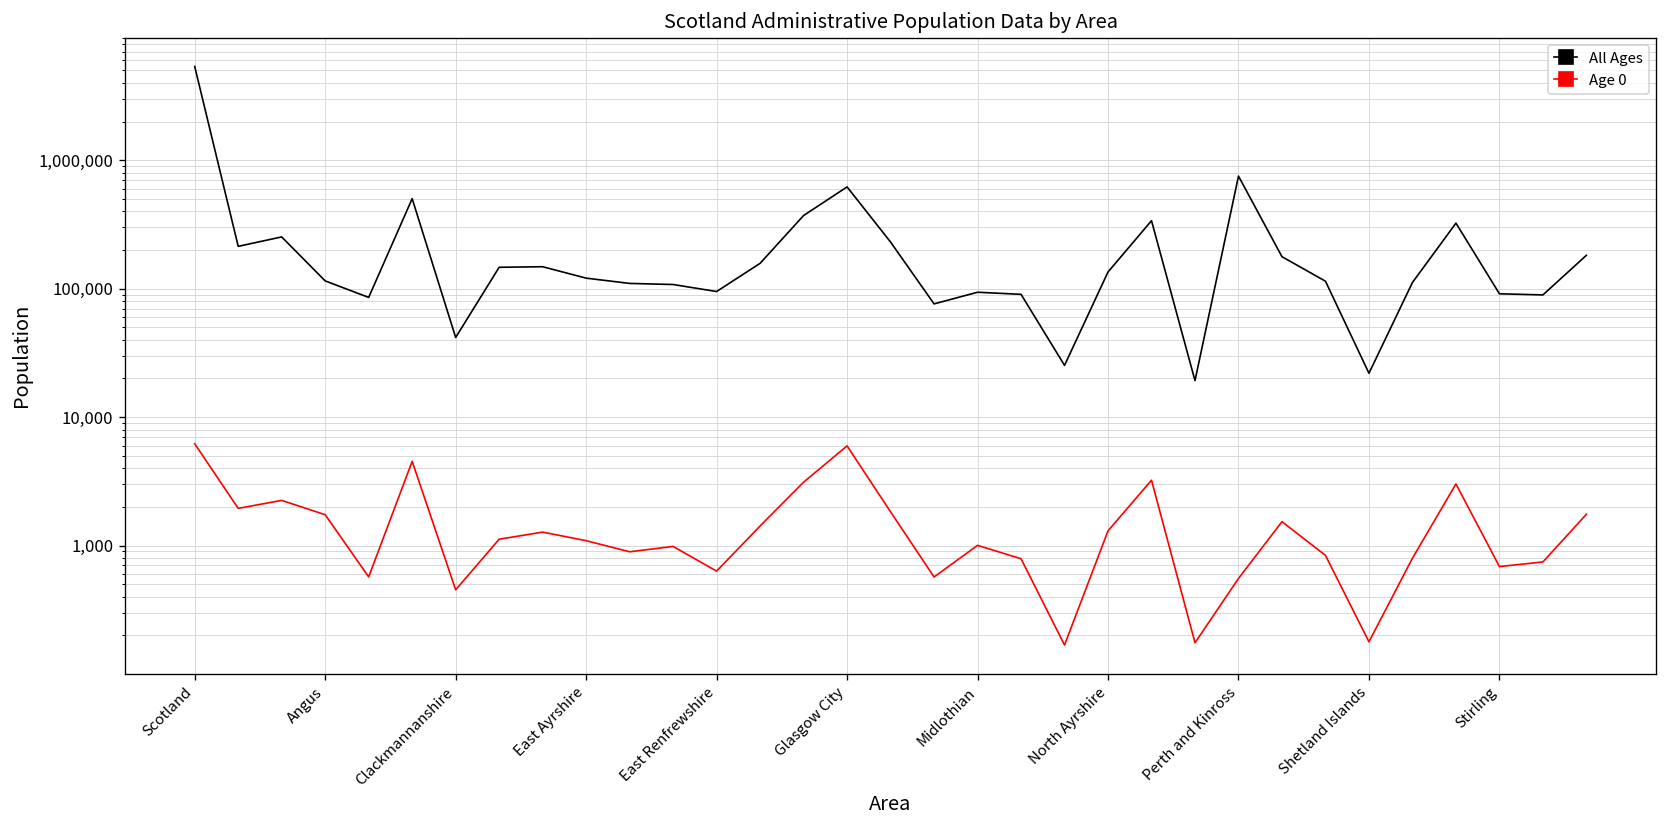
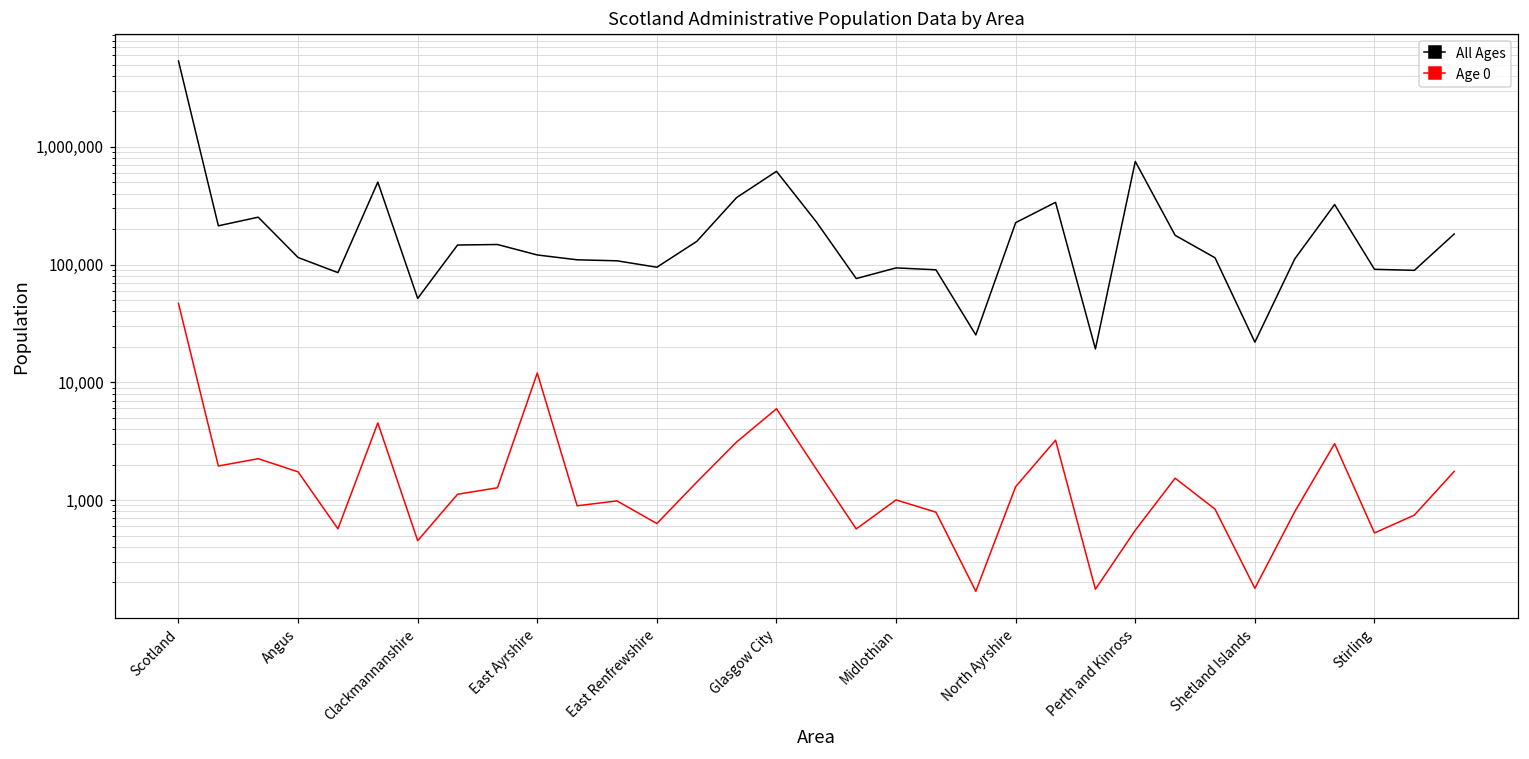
  {
    "All Ages": {
      "Scotland": "5,000,000",
      "Angus": "110,000",
-     "Clackmannanshire": "42,000",
+     "Clackmannanshire": "50,000",
      "East Ayrshire": "120,000",
      "East Renfrewshire": "100,000",
      "Glasgow City": "600,000",
      "Midlothian": "90,000",
-     "North Ayrshire": "130,000",
+     "North Ayrshire": "230,000",
      "Perth and Kinross": "800,000",
      "Shetland Islands": "22,000",
      "Stirling": "90,000"
    },
    "Age 0": {
-     "Scotland": "6,000",
+     "Scotland": "50,000",
      "Angus": "1,700",
      "Clackmannanshire": "450",
-     "East Ayrshire": "1,100",
+     "East Ayrshire": "12,000",
      "East Renfrewshire": "600",
      "Glasgow City": "6,000",
      "Midlothian": "1,000",
      "North Ayrshire": "1,300",
      "Perth and Kinross": "600",
      "Shetland Islands": "180",
-     "Stirling": "700"
+     "Stirling": "500"
    }
  }
